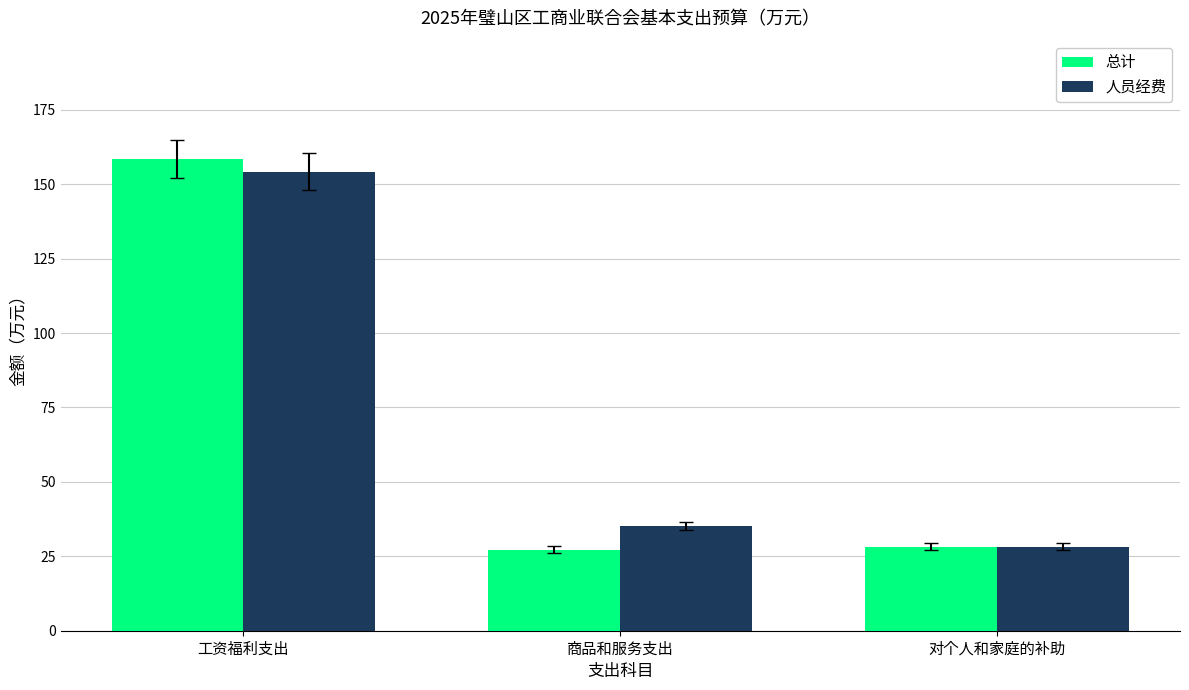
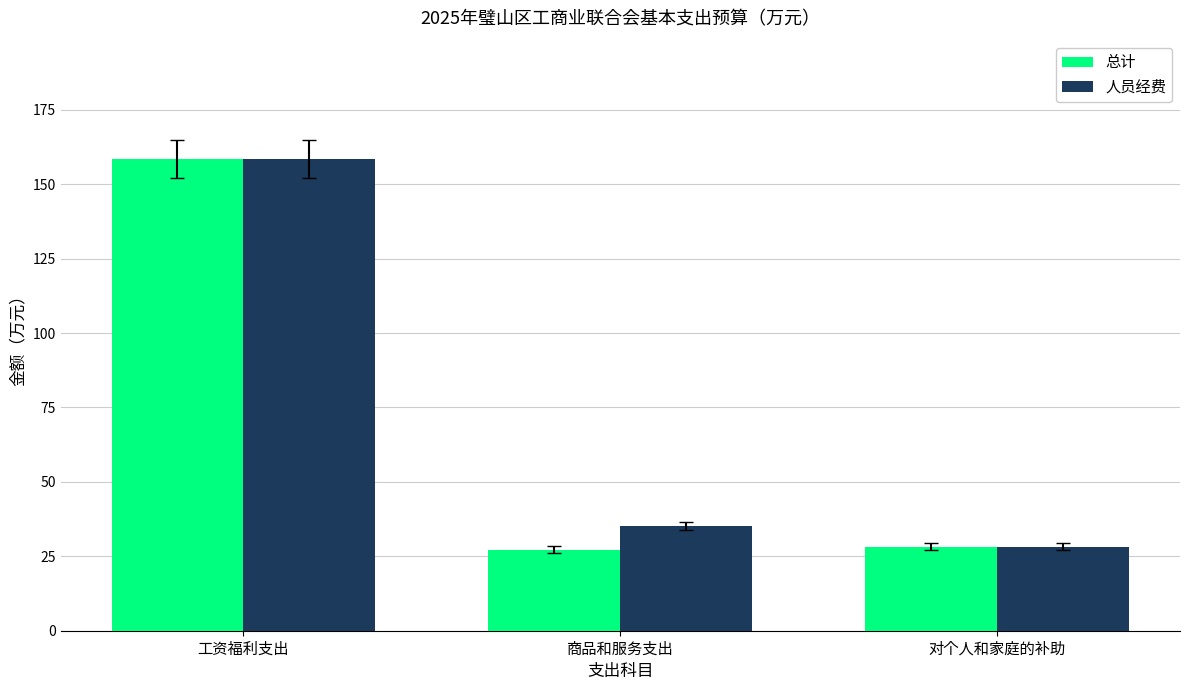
  {
    "总计": {
      "工资福利支出": 159,
      "商品和服务支出": 27,
      "对个人和家庭的补助": 28
    },
    "人员经费": {
-     "工资福利支出": 154,
+     "工资福利支出": 158,
      "商品和服务支出": 35,
      "对个人和家庭的补助": 28
    }
  }
